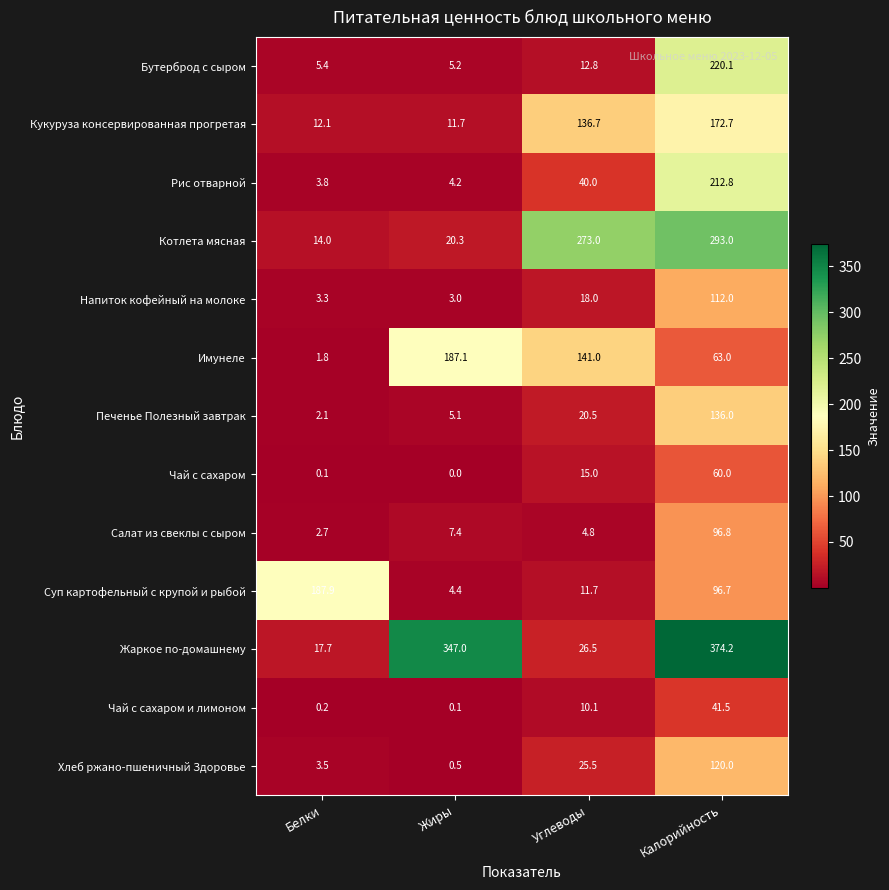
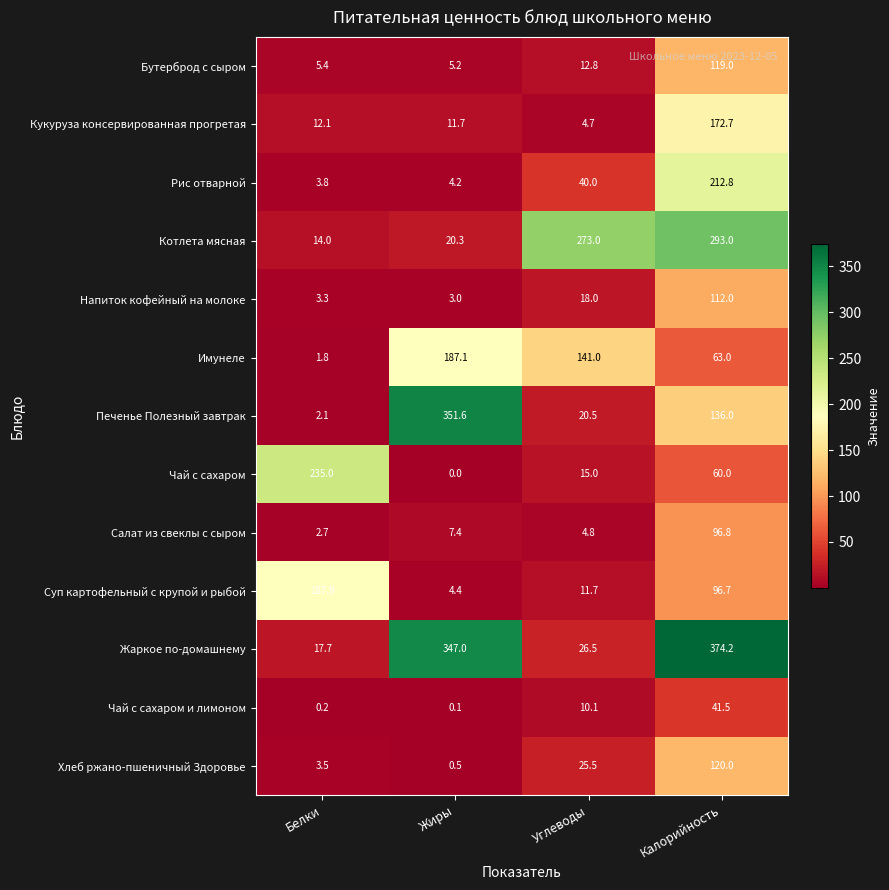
  {
    "Бутерброд с сыром": {
      "Белки": 5.4,
      "Жиры": 5.2,
      "Углеводы": 12.8,
-     "Калорийность": 220.1
+     "Калорийность": 119.0
    },
    "Кукуруза консервированная прогретая": {
      "Белки": 12.1,
      "Жиры": 11.7,
-     "Углеводы": 136.7,
+     "Углеводы": 4.7,
      "Калорийность": 172.7
    },
    "Рис отварной": {
      "Белки": 3.8,
      "Жиры": 4.2,
      "Углеводы": 40.0,
      "Калорийность": 212.8
    },
    "Котлета мясная": {
      "Белки": 14.0,
      "Жиры": 20.3,
      "Углеводы": 273.0,
      "Калорийность": 293.0
    },
    "Напиток кофейный на молоке": {
      "Белки": 3.3,
      "Жиры": 3.0,
      "Углеводы": 18.0,
      "Калорийность": 112.0
    },
    "Имунеле": {
      "Белки": 1.8,
      "Жиры": 187.1,
      "Углеводы": 141.0,
      "Калорийность": 63.0
    },
    "Печенье Полезный завтрак": {
      "Белки": 2.1,
-     "Жиры": 5.1,
+     "Жиры": 351.6,
      "Углеводы": 20.5,
      "Калорийность": 136.0
    },
    "Чай с сахаром": {
-     "Белки": 0.1,
+     "Белки": 235.0,
      "Жиры": 0.0,
      "Углеводы": 15.0,
      "Калорийность": 60.0
    },
    "Салат из свеклы с сыром": {
      "Белки": 2.7,
      "Жиры": 7.4,
      "Углеводы": 4.8,
      "Калорийность": 96.8
    },
    "Суп картофельный с крупой и рыбой": {
      "Белки": 187.9,
      "Жиры": 4.4,
      "Углеводы": 11.7,
      "Калорийность": 96.7
    },
    "Жаркое по-домашнему": {
      "Белки": 17.7,
      "Жиры": 347.0,
      "Углеводы": 26.5,
      "Калорийность": 374.2
    },
    "Чай с сахаром и лимоном": {
      "Белки": 0.2,
      "Жиры": 0.1,
      "Углеводы": 10.1,
      "Калорийность": 41.5
    },
    "Хлеб ржано-пшеничный Здоровье": {
      "Белки": 3.5,
      "Жиры": 0.5,
      "Углеводы": 25.5,
      "Калорийность": 120.0
    }
  }
